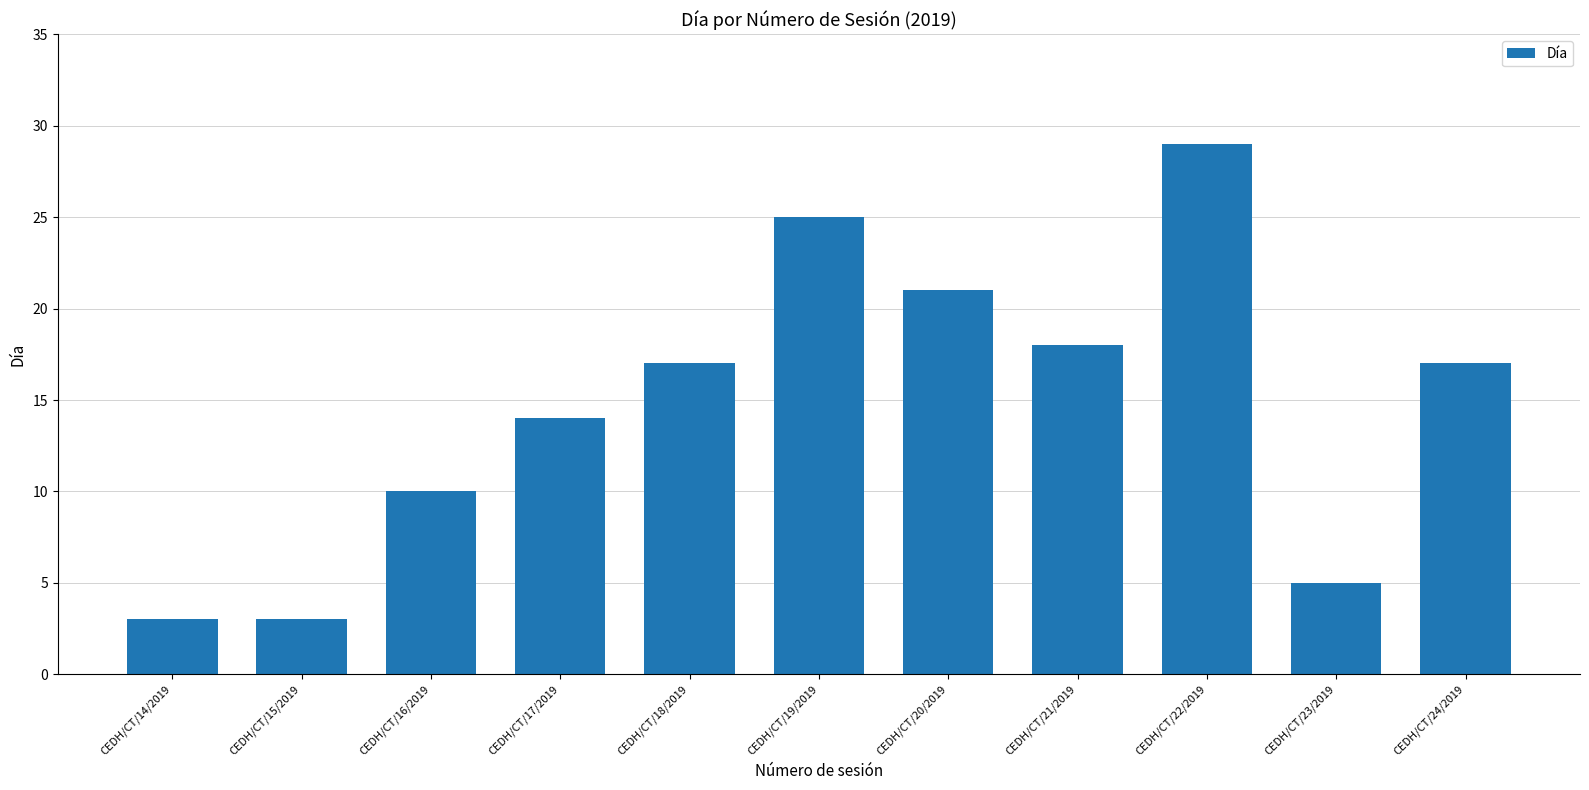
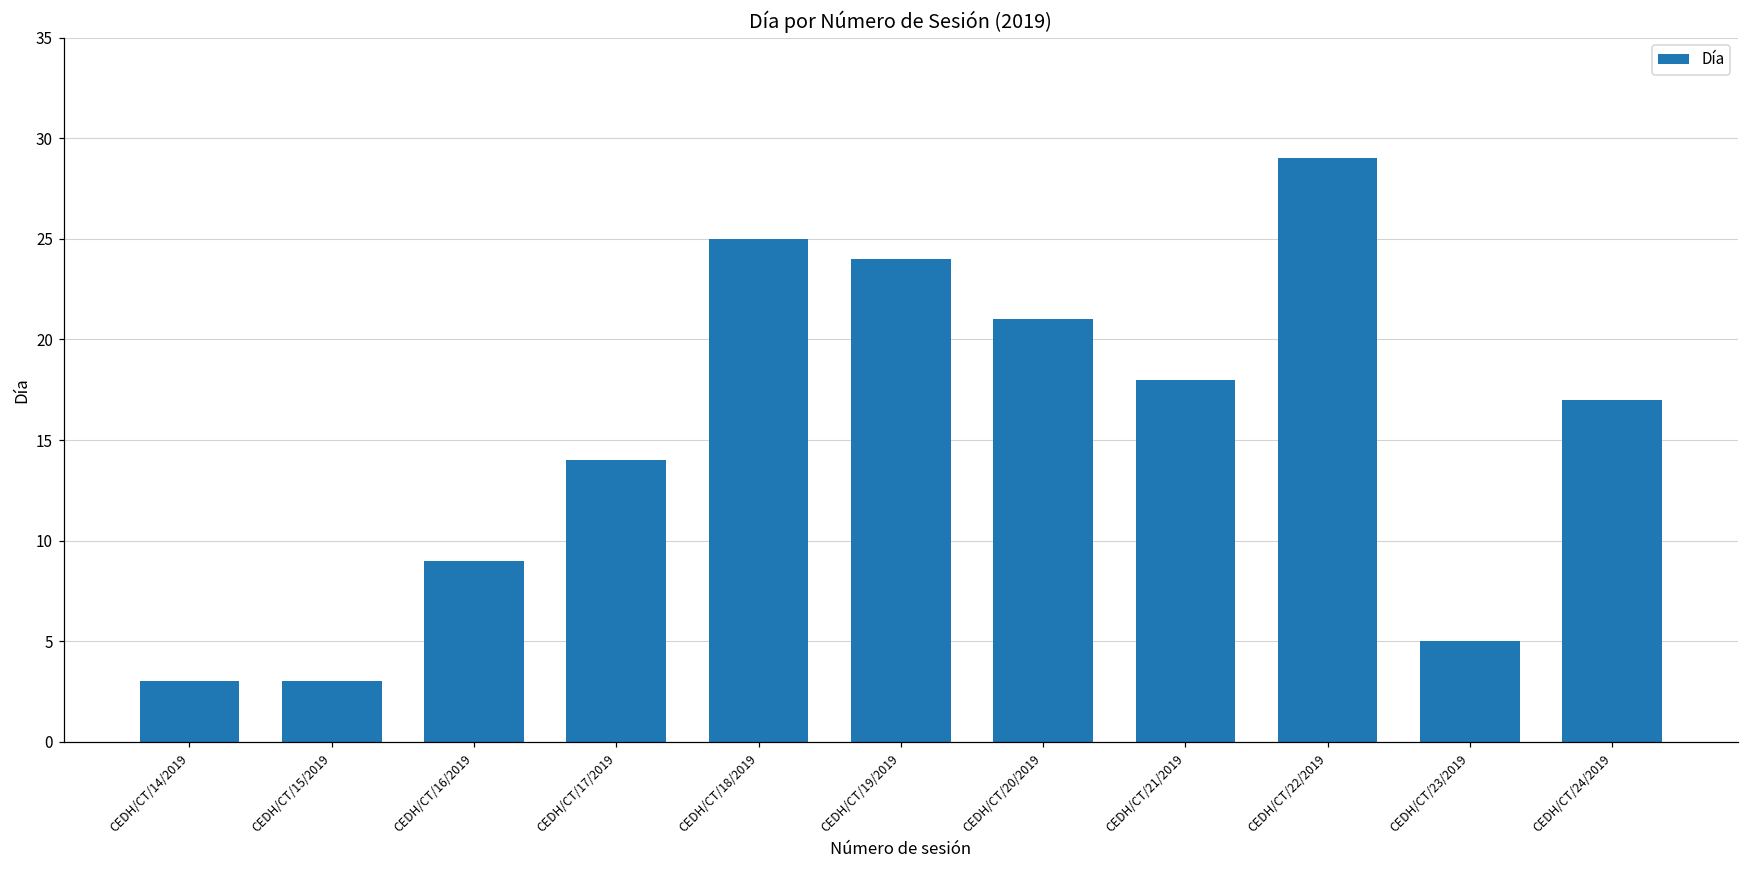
  {
    "CEDH/CT/14/2019": 3,
    "CEDH/CT/15/2019": 3,
-   "CEDH/CT/16/2019": 10,
+   "CEDH/CT/16/2019": 9,
    "CEDH/CT/17/2019": 14,
-   "CEDH/CT/18/2019": 17,
-   "CEDH/CT/19/2019": 25,
+   "CEDH/CT/18/2019": 25,
+   "CEDH/CT/19/2019": 24,
    "CEDH/CT/20/2019": 21,
    "CEDH/CT/21/2019": 18,
    "CEDH/CT/22/2019": 29,
    "CEDH/CT/23/2019": 5,
    "CEDH/CT/24/2019": 17
  }
